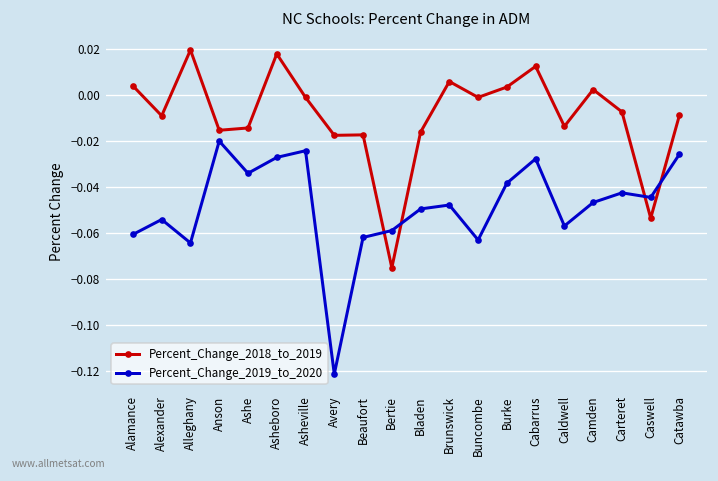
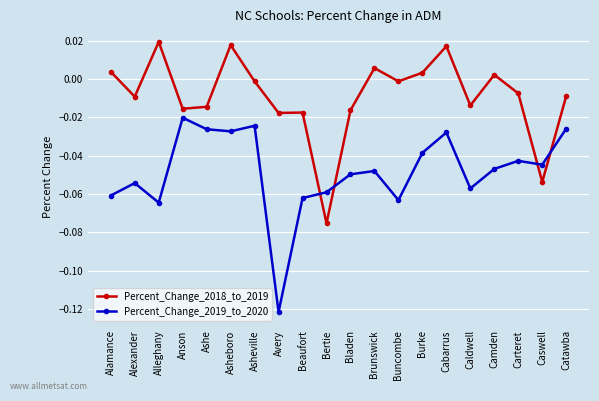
  {
    "Percent_Change_2018_to_2019": {
      "Alamance": 0.004,
      "Alexander": -0.009,
      "Alleghany": 0.019,
      "Anson": -0.016,
      "Ashe": -0.015,
      "Asheboro": 0.018,
      "Asheville": -0.001,
      "Avery": -0.018,
      "Beaufort": -0.018,
      "Bertie": -0.075,
      "Bladen": -0.016,
      "Brunswick": 0.006,
      "Buncombe": -0.001,
      "Burke": 0.003,
-     "Cabarrus": 0.012,
+     "Cabarrus": 0.017,
      "Caldwell": -0.014,
      "Camden": 0.002,
      "Carteret": -0.008,
      "Caswell": -0.054,
      "Catawba": -0.009
    },
    "Percent_Change_2019_to_2020": {
      "Alamance": -0.061,
      "Alexander": -0.054,
      "Alleghany": -0.065,
      "Anson": -0.020,
-     "Ashe": -0.034,
+     "Ashe": -0.026,
      "Asheboro": -0.027,
      "Asheville": -0.024,
      "Avery": -0.122,
      "Beaufort": -0.062,
      "Bertie": -0.059,
      "Bladen": -0.050,
      "Brunswick": -0.048,
      "Buncombe": -0.063,
      "Burke": -0.039,
      "Cabarrus": -0.028,
      "Caldwell": -0.057,
      "Camden": -0.047,
      "Carteret": -0.043,
      "Caswell": -0.045,
      "Catawba": -0.026
    }
  }
